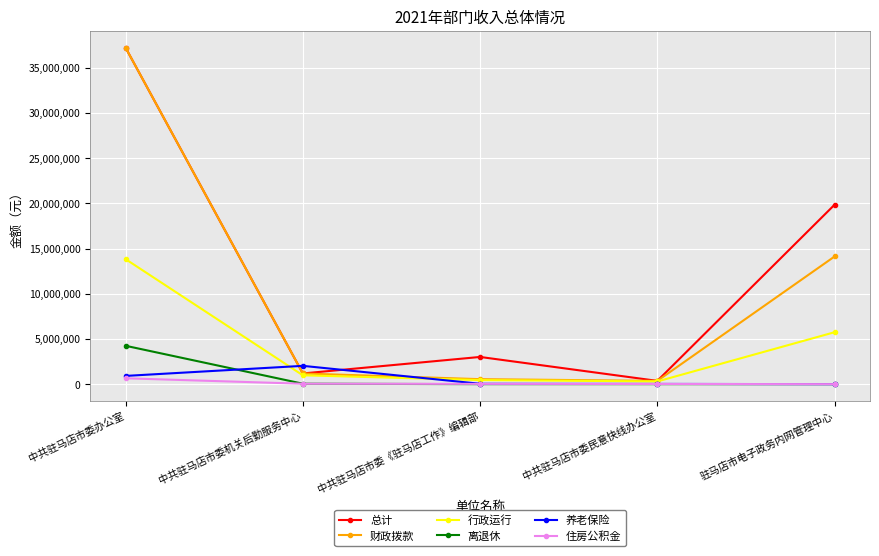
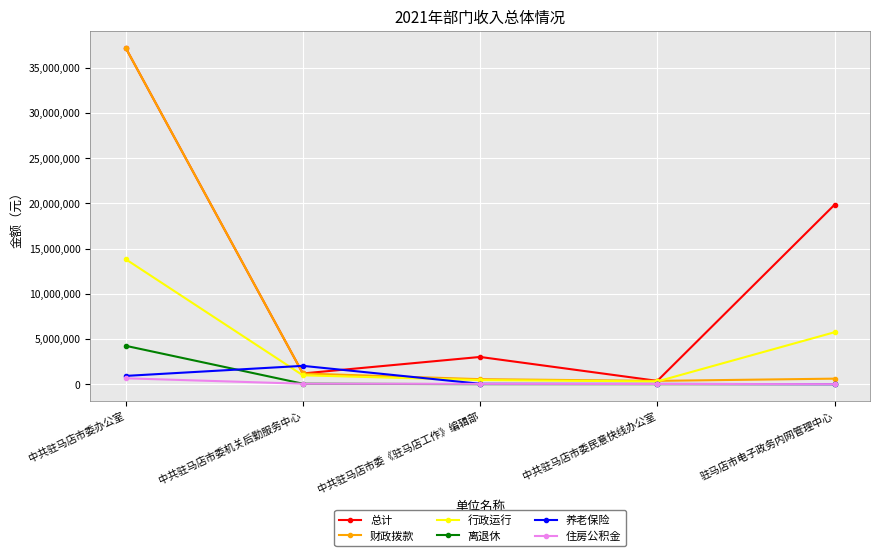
  {
    "总计": {
      "中共驻马店市委《驻马店工作》编辑部": "3,000,000",
      "驻马店市电子政务内网管理中心": "20,000,000"
    },
    "财政拨款": {
-     "驻马店市电子政务内网管理中心": "14,000,000"
+     "驻马店市电子政务内网管理中心": "1,000,000"
    },
    "行政运行": {
      "中共驻马店市委办公室": "14,000,000",
      "驻马店市电子政务内网管理中心": "6,000,000"
    },
    "离退休": {
      "中共驻马店市委办公室": "4,000,000"
    },
    "养老保险": {
      "中共驻马店市委机关后勤服务中心": "2,000,000"
    }
  }
